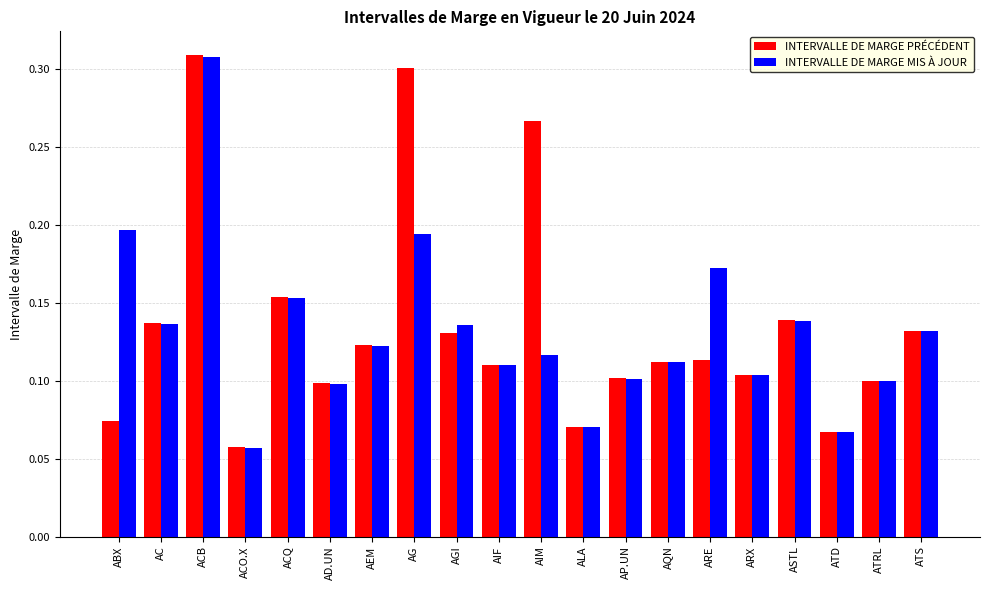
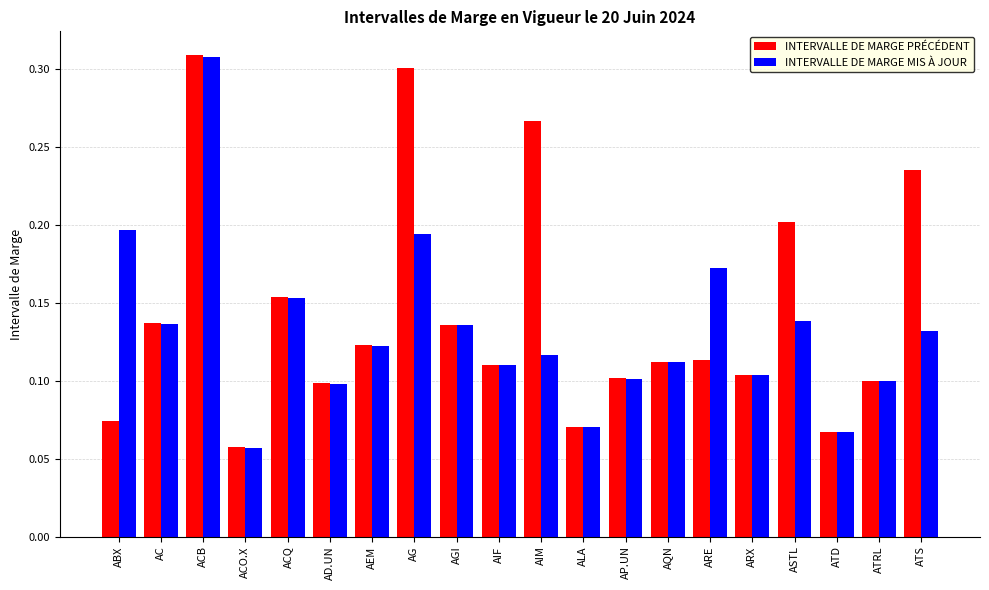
  {
    "INTERVALLE DE MARGE PRÉCÉDENT": {
      "ABX": 0.074,
      "AC": 0.137,
      "ACB": 0.309,
      "ACO.X": 0.057,
      "ACQ": 0.154,
      "AD.UN": 0.098,
      "AEM": 0.123,
      "AG": 0.301,
-     "AGI": 0.131,
+     "AGI": 0.136,
      "AIF": 0.110,
      "AIM": 0.267,
      "ALA": 0.070,
      "AP.UN": 0.102,
      "AQN": 0.112,
      "ARE": 0.113,
      "ARX": 0.104,
-     "ASTL": 0.139,
+     "ASTL": 0.202,
      "ATD": 0.067,
      "ATRL": 0.100,
-     "ATS": 0.132
+     "ATS": 0.235
    },
    "INTERVALLE DE MARGE MIS À JOUR": {
      "ABX": 0.197,
      "AC": 0.137,
      "ACB": 0.308,
      "ACO.X": 0.057,
      "ACQ": 0.153,
      "AD.UN": 0.098,
      "AEM": 0.123,
      "AG": 0.194,
      "AGI": 0.136,
      "AIF": 0.110,
      "AIM": 0.117,
      "ALA": 0.070,
      "AP.UN": 0.101,
      "AQN": 0.112,
      "ARE": 0.172,
      "ARX": 0.104,
      "ASTL": 0.139,
      "ATD": 0.067,
      "ATRL": 0.100,
      "ATS": 0.132
    }
  }
